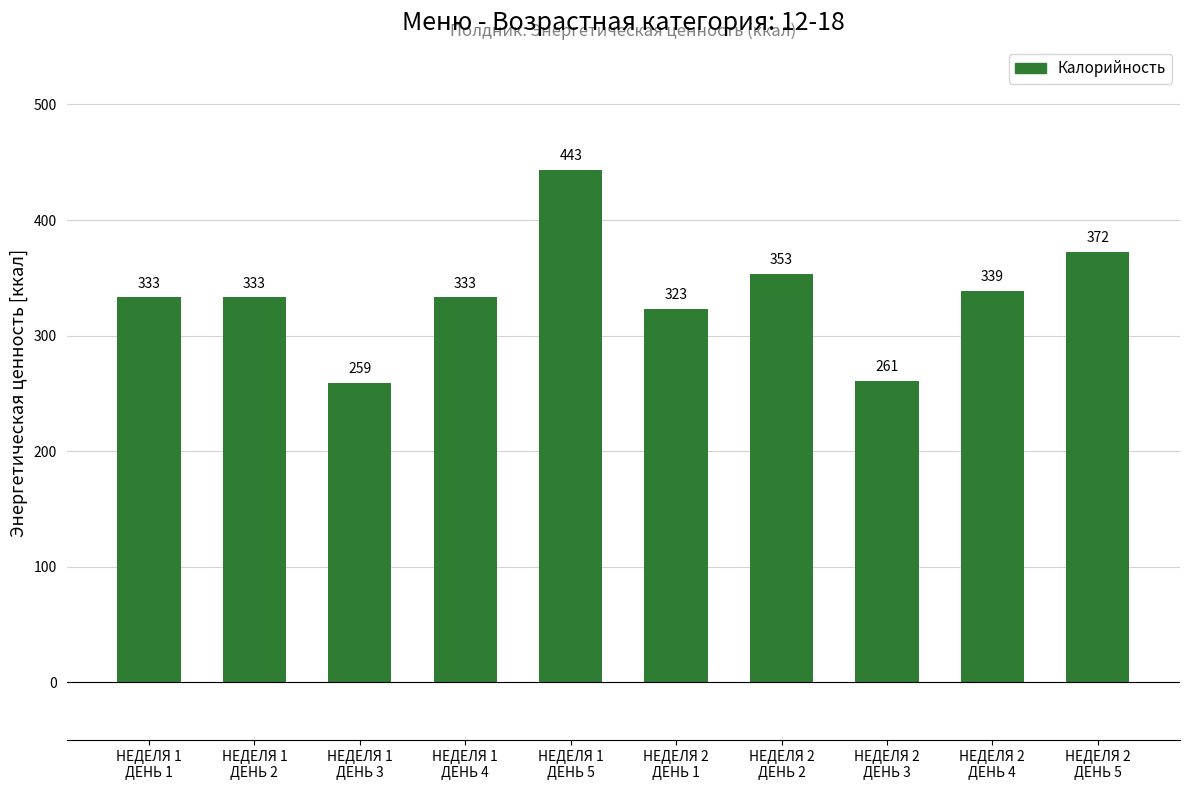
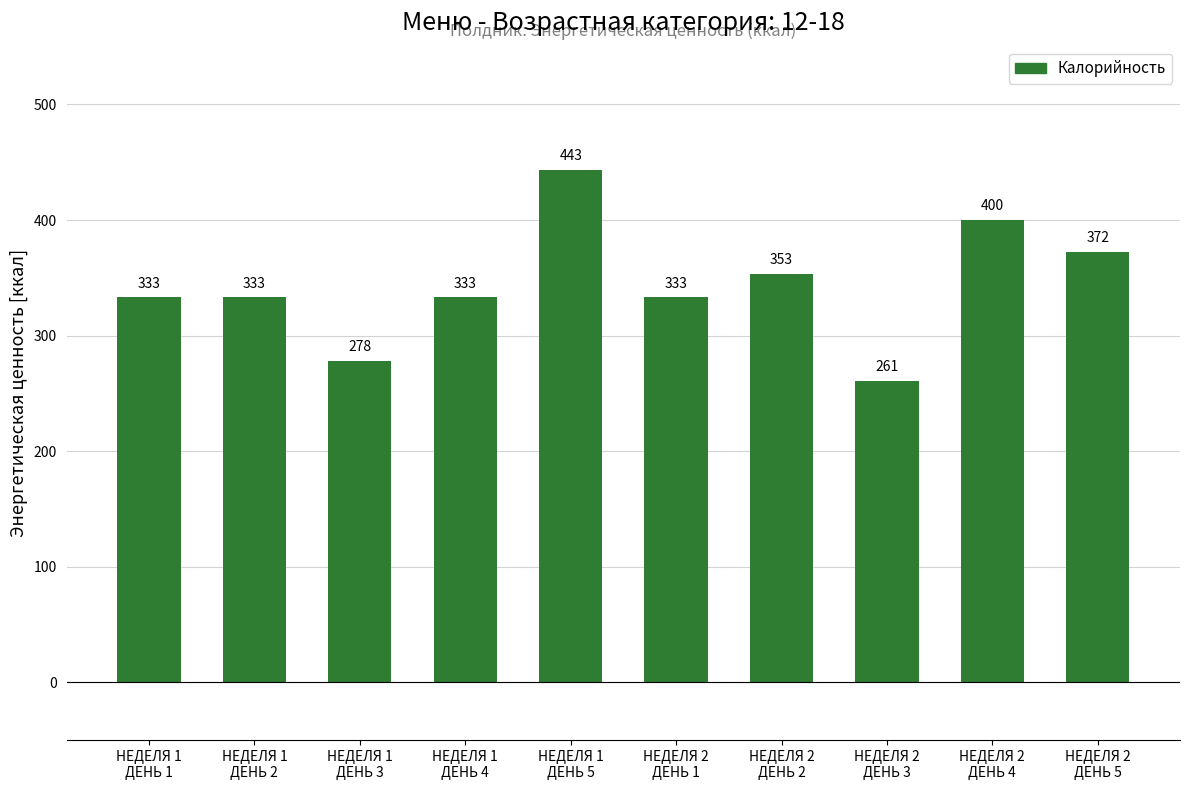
  {
    "НЕДЕЛЯ 1 ДЕНЬ 1": 333,
    "НЕДЕЛЯ 1 ДЕНЬ 2": 333,
-   "НЕДЕЛЯ 1 ДЕНЬ 3": 259,
+   "НЕДЕЛЯ 1 ДЕНЬ 3": 278,
    "НЕДЕЛЯ 1 ДЕНЬ 4": 333,
    "НЕДЕЛЯ 1 ДЕНЬ 5": 443,
-   "НЕДЕЛЯ 2 ДЕНЬ 1": 323,
+   "НЕДЕЛЯ 2 ДЕНЬ 1": 333,
    "НЕДЕЛЯ 2 ДЕНЬ 2": 353,
    "НЕДЕЛЯ 2 ДЕНЬ 3": 261,
-   "НЕДЕЛЯ 2 ДЕНЬ 4": 339,
+   "НЕДЕЛЯ 2 ДЕНЬ 4": 400,
    "НЕДЕЛЯ 2 ДЕНЬ 5": 372
  }
